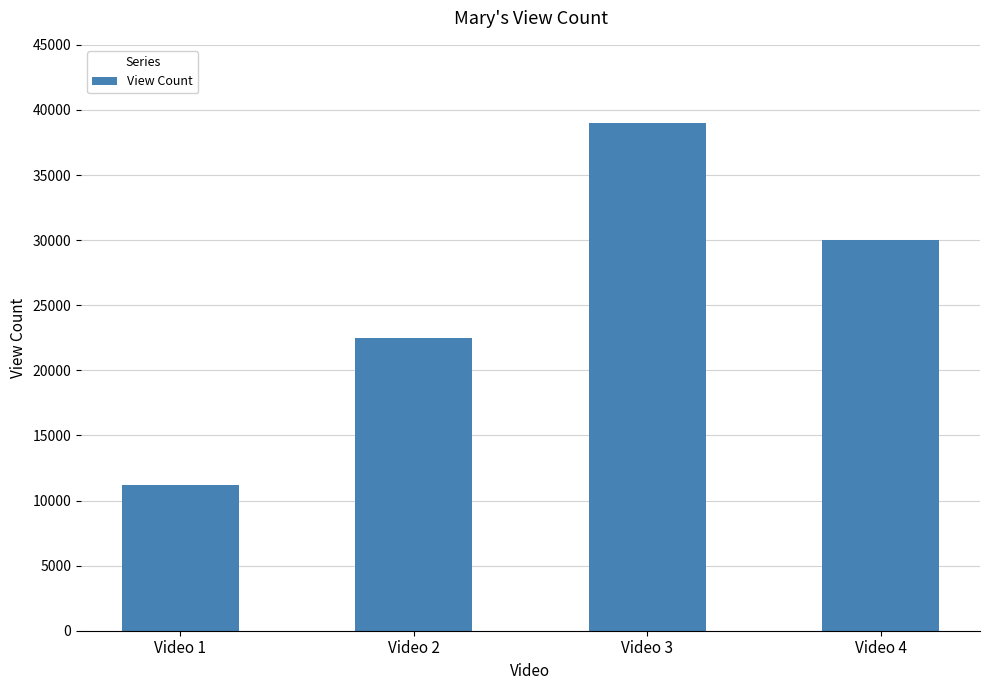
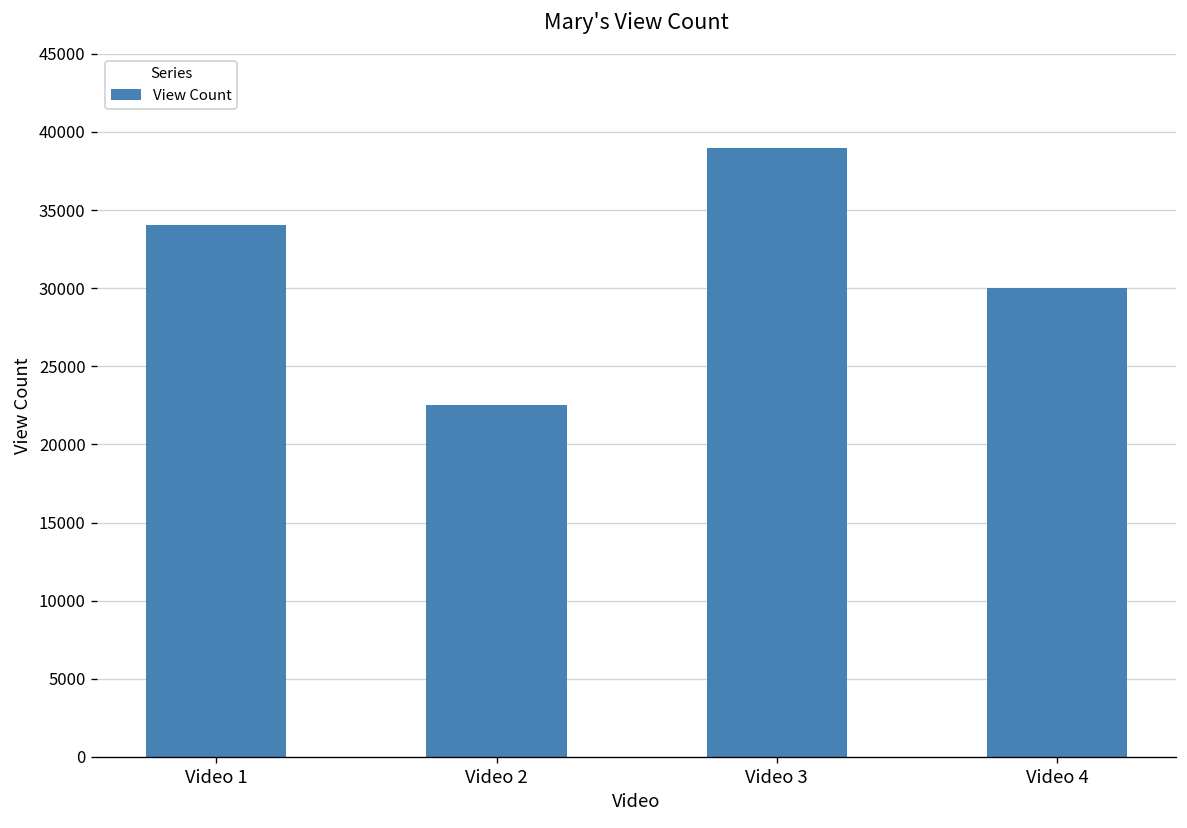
  {
-   "Video 1": 11200,
+   "Video 1": 34100,
    "Video 2": 22500,
    "Video 3": 39000,
    "Video 4": 30000
  }
